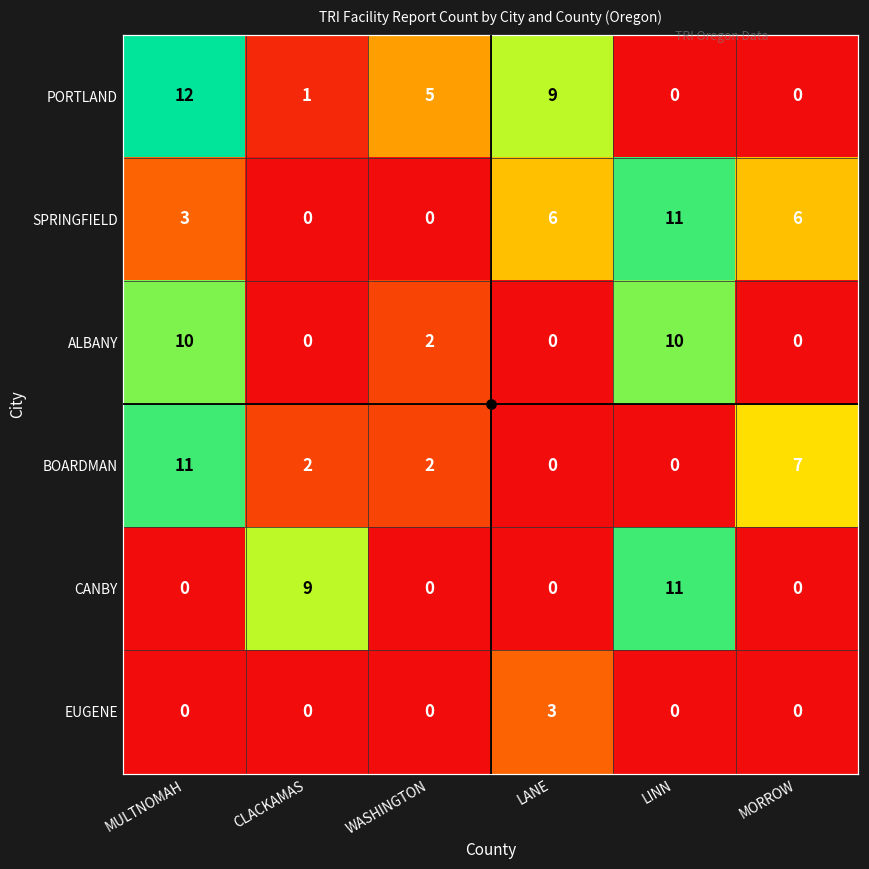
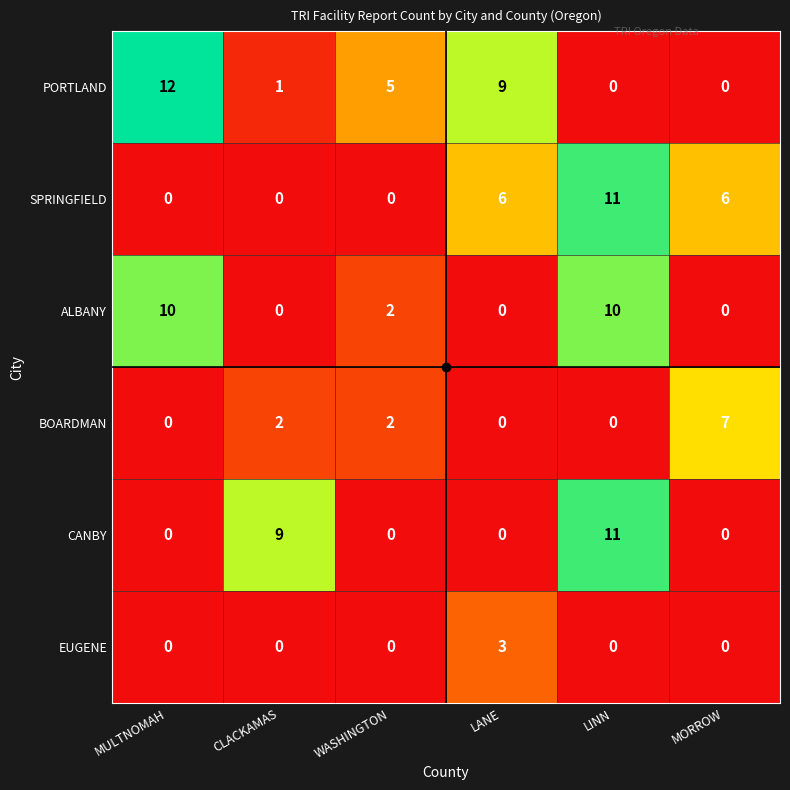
  {
    "PORTLAND": {
      "MULTNOMAH": 12,
      "CLACKAMAS": 1,
      "WASHINGTON": 5,
      "LANE": 9,
      "LINN": 0,
      "MORROW": 0
    },
    "SPRINGFIELD": {
-     "MULTNOMAH": 3,
+     "MULTNOMAH": 0,
      "CLACKAMAS": 0,
      "WASHINGTON": 0,
      "LANE": 6,
      "LINN": 11,
      "MORROW": 6
    },
    "ALBANY": {
      "MULTNOMAH": 10,
      "CLACKAMAS": 0,
      "WASHINGTON": 2,
      "LANE": 0,
      "LINN": 10,
      "MORROW": 0
    },
    "BOARDMAN": {
-     "MULTNOMAH": 11,
+     "MULTNOMAH": 0,
      "CLACKAMAS": 2,
      "WASHINGTON": 2,
      "LANE": 0,
      "LINN": 0,
      "MORROW": 7
    },
    "CANBY": {
      "MULTNOMAH": 0,
      "CLACKAMAS": 9,
      "WASHINGTON": 0,
      "LANE": 0,
      "LINN": 11,
      "MORROW": 0
    },
    "EUGENE": {
      "MULTNOMAH": 0,
      "CLACKAMAS": 0,
      "WASHINGTON": 0,
      "LANE": 3,
      "LINN": 0,
      "MORROW": 0
    }
  }
